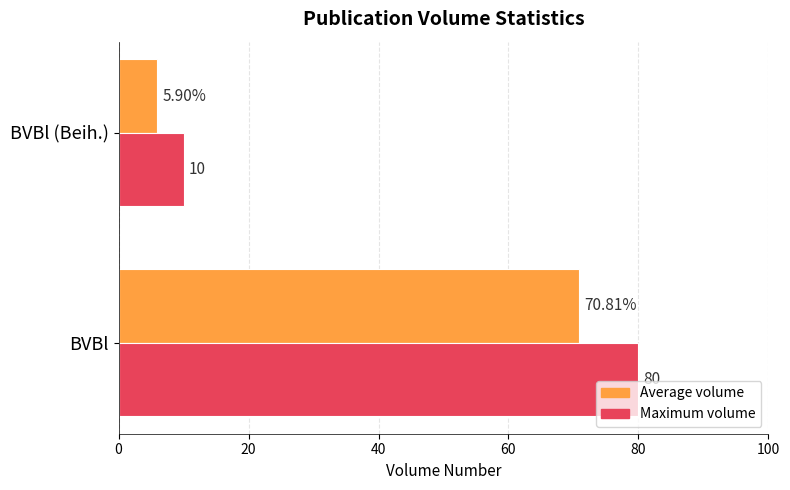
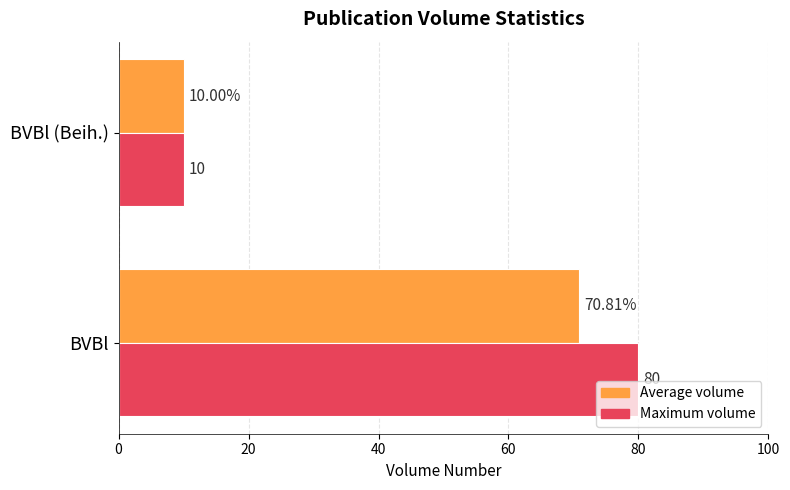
  {
    "Average volume": {
-     "BVBl (Beih.)": "5.90%",
+     "BVBl (Beih.)": "10.00%",
      "BVBl": "70.81%"
    },
    "Maximum volume": {
      "BVBl (Beih.)": "10"
    }
  }
